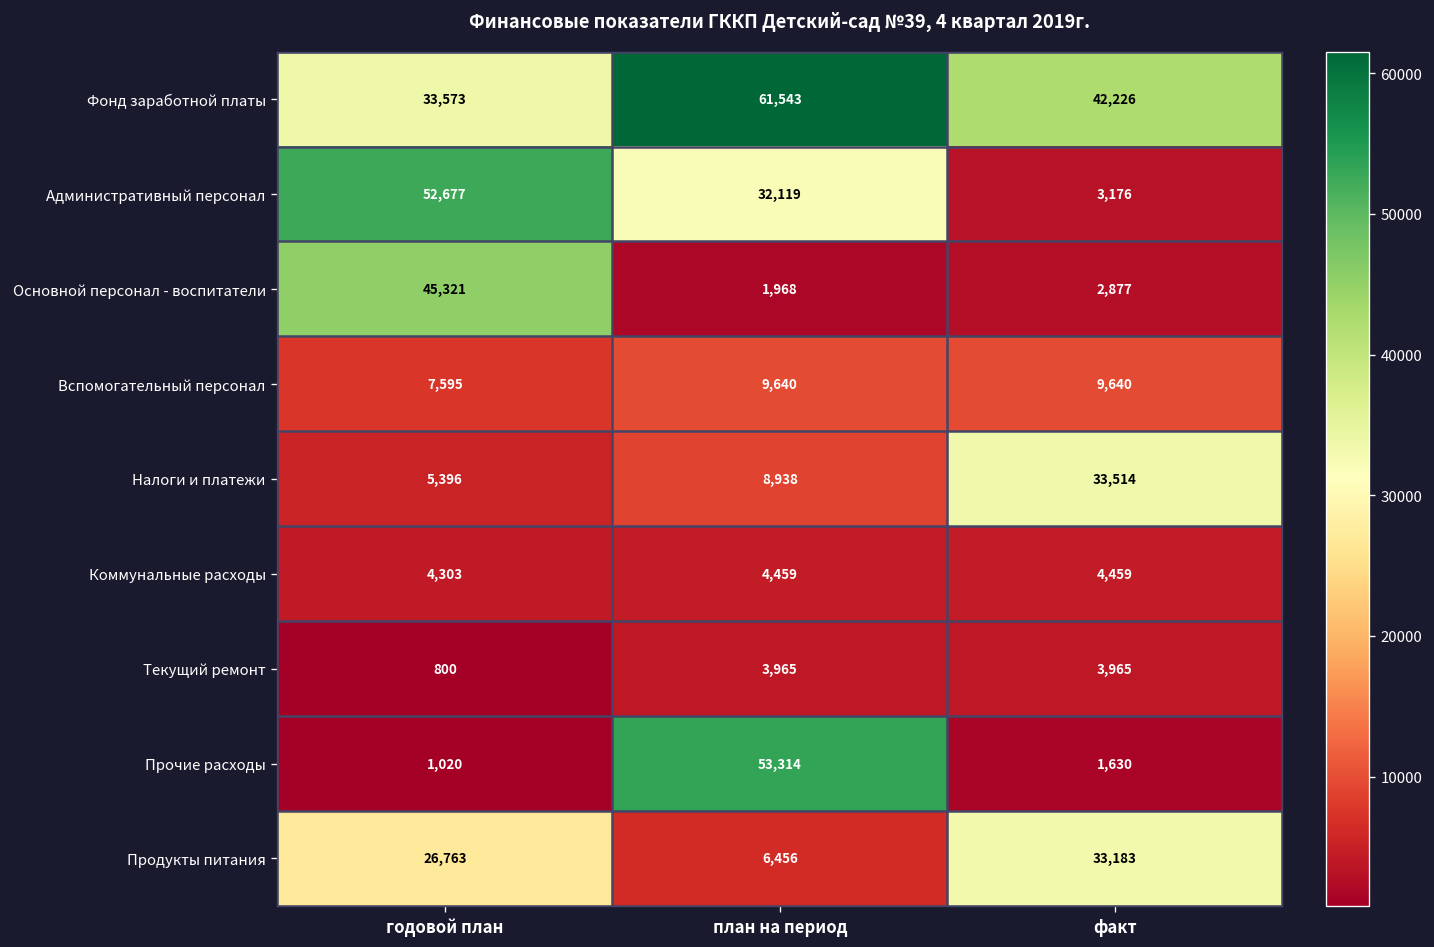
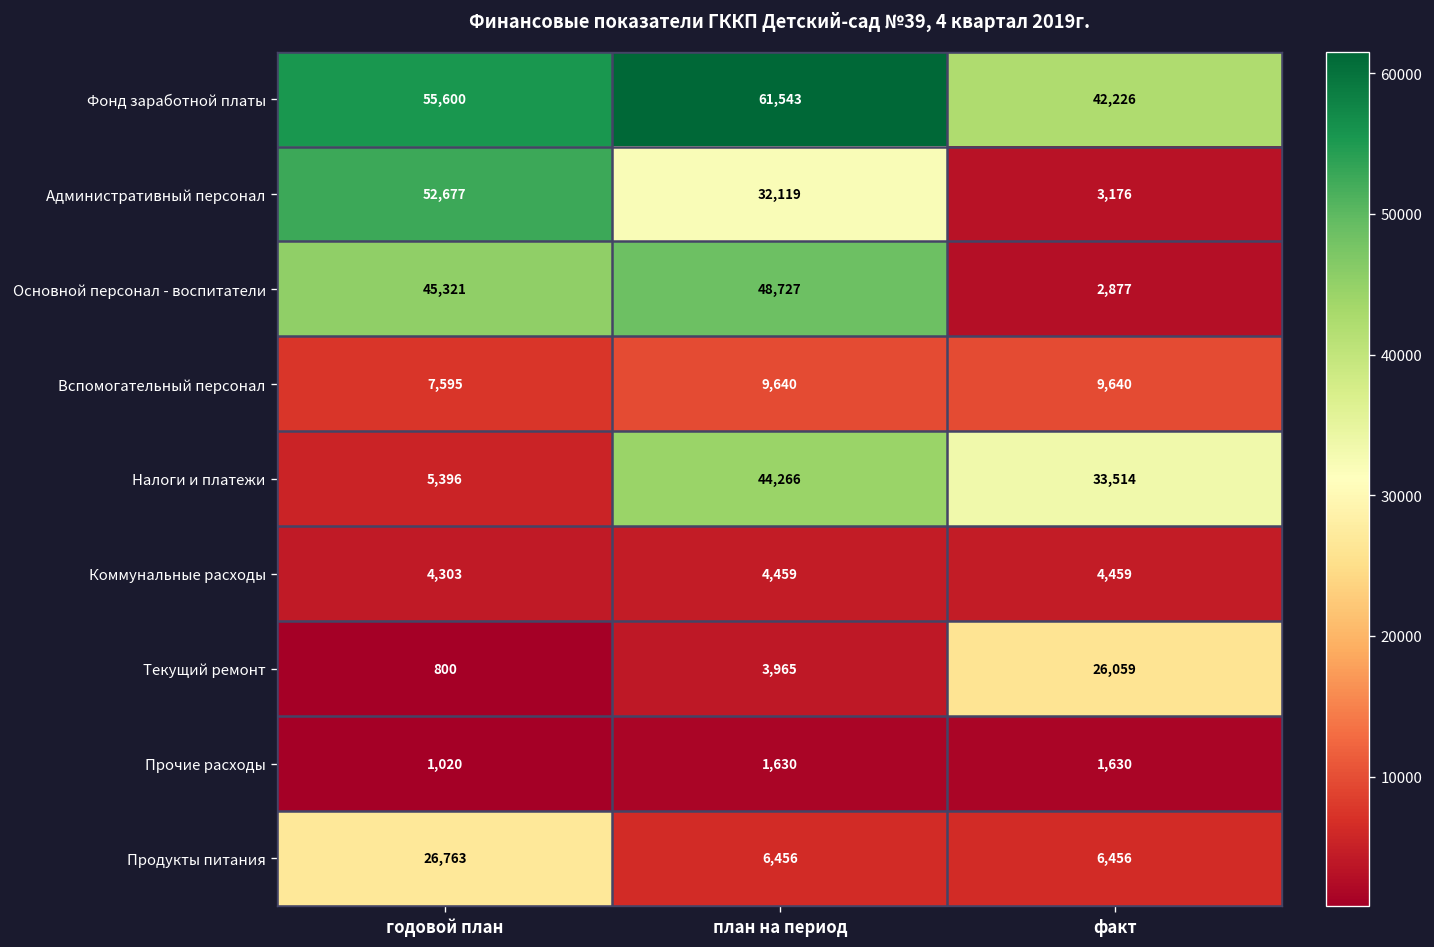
  {
    "Фонд заработной платы": {
-     "годовой план": "33,573",
+     "годовой план": "55,600",
      "план на период": "61,543",
      "факт": "42,226"
    },
    "Административный персонал": {
      "годовой план": "52,677",
      "план на период": "32,119",
      "факт": "3,176"
    },
    "Основной персонал - воспитатели": {
      "годовой план": "45,321",
-     "план на период": "1,968",
+     "план на период": "48,727",
      "факт": "2,877"
    },
    "Вспомогательный персонал": {
      "годовой план": "7,595",
      "план на период": "9,640",
      "факт": "9,640"
    },
    "Налоги и платежи": {
      "годовой план": "5,396",
-     "план на период": "8,938",
+     "план на период": "44,266",
      "факт": "33,514"
    },
    "Коммунальные расходы": {
      "годовой план": "4,303",
      "план на период": "4,459",
      "факт": "4,459"
    },
    "Текущий ремонт": {
      "годовой план": "800",
      "план на период": "3,965",
-     "факт": "3,965"
+     "факт": "26,059"
    },
    "Прочие расходы": {
      "годовой план": "1,020",
-     "план на период": "53,314",
+     "план на период": "1,630",
      "факт": "1,630"
    },
    "Продукты питания": {
      "годовой план": "26,763",
      "план на период": "6,456",
-     "факт": "33,183"
+     "факт": "6,456"
    }
  }
